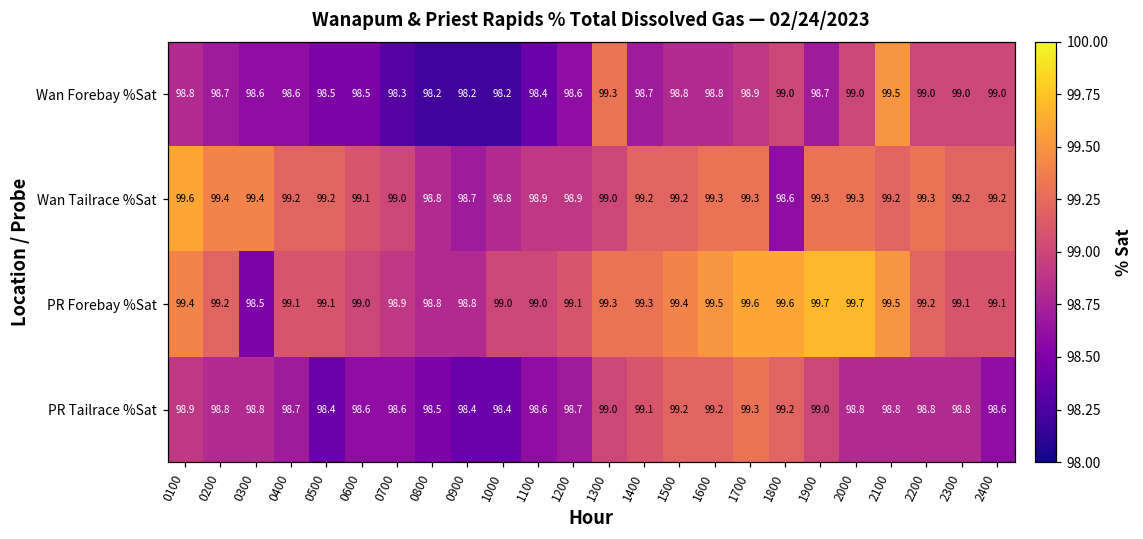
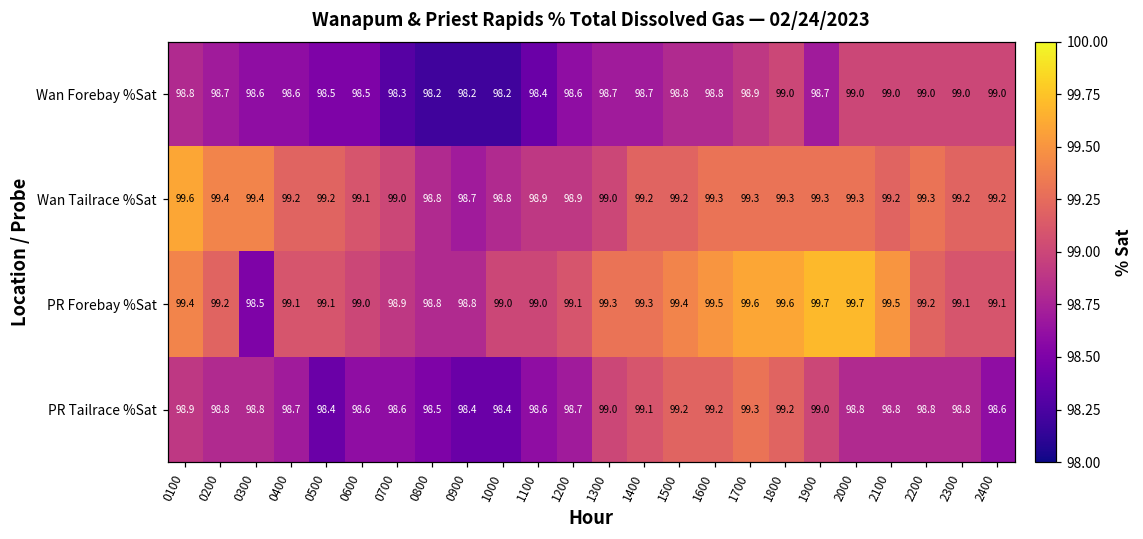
  {
    "Wan Forebay %Sat": {
      "0100": 98.8,
      "0200": 98.7,
      "0300": 98.6,
      "0400": 98.6,
      "0500": 98.5,
      "0600": 98.5,
      "0700": 98.3,
      "0800": 98.2,
      "0900": 98.2,
      "1000": 98.2,
      "1100": 98.4,
      "1200": 98.6,
-     "1300": 99.3,
+     "1300": 98.7,
      "1400": 98.7,
      "1500": 98.8,
      "1600": 98.8,
      "1700": 98.9,
      "1800": 99.0,
      "1900": 98.7,
      "2000": 99.0,
-     "2100": 99.5,
+     "2100": 99.0,
      "2200": 99.0,
      "2300": 99.0,
      "2400": 99.0
    },
    "Wan Tailrace %Sat": {
      "0100": 99.6,
      "0200": 99.4,
      "0300": 99.4,
      "0400": 99.2,
      "0500": 99.2,
      "0600": 99.1,
      "0700": 99.0,
      "0800": 98.8,
      "0900": 98.7,
      "1000": 98.8,
      "1100": 98.9,
      "1200": 98.9,
      "1300": 99.0,
      "1400": 99.2,
      "1500": 99.2,
      "1600": 99.3,
      "1700": 99.3,
-     "1800": 98.6,
+     "1800": 99.3,
      "1900": 99.3,
      "2000": 99.3,
      "2100": 99.2,
      "2200": 99.3,
      "2300": 99.2,
      "2400": 99.2
    },
    "PR Forebay %Sat": {
      "0100": 99.4,
      "0200": 99.2,
      "0300": 98.5,
      "0400": 99.1,
      "0500": 99.1,
      "0600": 99.0,
      "0700": 98.9,
      "0800": 98.8,
      "0900": 98.8,
      "1000": 99.0,
      "1100": 99.0,
      "1200": 99.1,
      "1300": 99.3,
      "1400": 99.3,
      "1500": 99.4,
      "1600": 99.5,
      "1700": 99.6,
      "1800": 99.6,
      "1900": 99.7,
      "2000": 99.7,
      "2100": 99.5,
      "2200": 99.2,
      "2300": 99.1,
      "2400": 99.1
    },
    "PR Tailrace %Sat": {
      "0100": 98.9,
      "0200": 98.8,
      "0300": 98.8,
      "0400": 98.7,
      "0500": 98.4,
      "0600": 98.6,
      "0700": 98.6,
      "0800": 98.5,
      "0900": 98.4,
      "1000": 98.4,
      "1100": 98.6,
      "1200": 98.7,
      "1300": 99.0,
      "1400": 99.1,
      "1500": 99.2,
      "1600": 99.2,
      "1700": 99.3,
      "1800": 99.2,
      "1900": 99.0,
      "2000": 98.8,
      "2100": 98.8,
      "2200": 98.8,
      "2300": 98.8,
      "2400": 98.6
    }
  }
